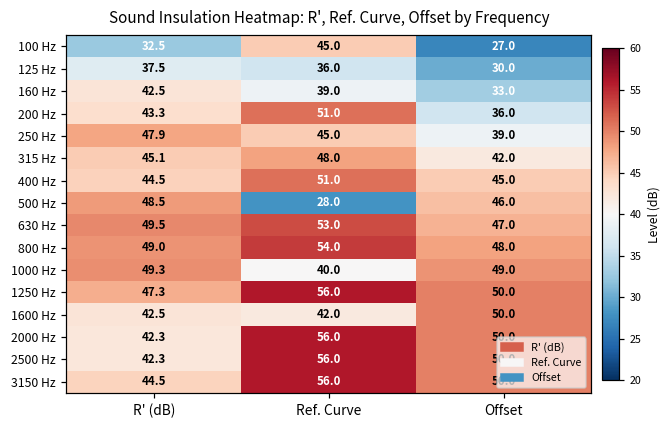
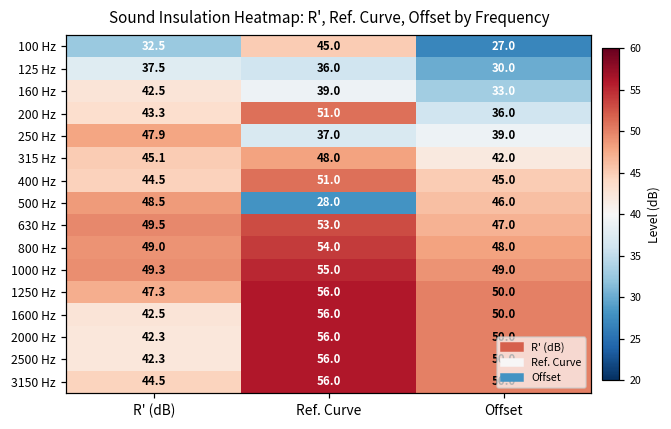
  {
    "100 Hz": {
      "R' (dB)": 32.5,
      "Ref. Curve": 45.0,
      "Offset": 27.0
    },
    "125 Hz": {
      "R' (dB)": 37.5,
      "Ref. Curve": 36.0,
      "Offset": 30.0
    },
    "160 Hz": {
      "R' (dB)": 42.5,
      "Ref. Curve": 39.0,
      "Offset": 33.0
    },
    "200 Hz": {
      "R' (dB)": 43.3,
      "Ref. Curve": 51.0,
      "Offset": 36.0
    },
    "250 Hz": {
      "R' (dB)": 47.9,
-     "Ref. Curve": 45.0,
+     "Ref. Curve": 37.0,
      "Offset": 39.0
    },
    "315 Hz": {
      "R' (dB)": 45.1,
      "Ref. Curve": 48.0,
      "Offset": 42.0
    },
    "400 Hz": {
      "R' (dB)": 44.5,
      "Ref. Curve": 51.0,
      "Offset": 45.0
    },
    "500 Hz": {
      "R' (dB)": 48.5,
      "Ref. Curve": 28.0,
      "Offset": 46.0
    },
    "630 Hz": {
      "R' (dB)": 49.5,
      "Ref. Curve": 53.0,
      "Offset": 47.0
    },
    "800 Hz": {
      "R' (dB)": 49.0,
      "Ref. Curve": 54.0,
      "Offset": 48.0
    },
    "1000 Hz": {
      "R' (dB)": 49.3,
-     "Ref. Curve": 40.0,
+     "Ref. Curve": 55.0,
      "Offset": 49.0
    },
    "1250 Hz": {
      "R' (dB)": 47.3,
      "Ref. Curve": 56.0,
      "Offset": 50.0
    },
    "1600 Hz": {
      "R' (dB)": 42.5,
-     "Ref. Curve": 42.0,
+     "Ref. Curve": 56.0,
      "Offset": 50.0
    },
    "2000 Hz": {
      "R' (dB)": 42.3,
      "Ref. Curve": 56.0
    },
    "2500 Hz": {
      "R' (dB)": 42.3,
      "Ref. Curve": 56.0
    },
    "3150 Hz": {
      "R' (dB)": 44.5,
      "Ref. Curve": 56.0
    }
  }
